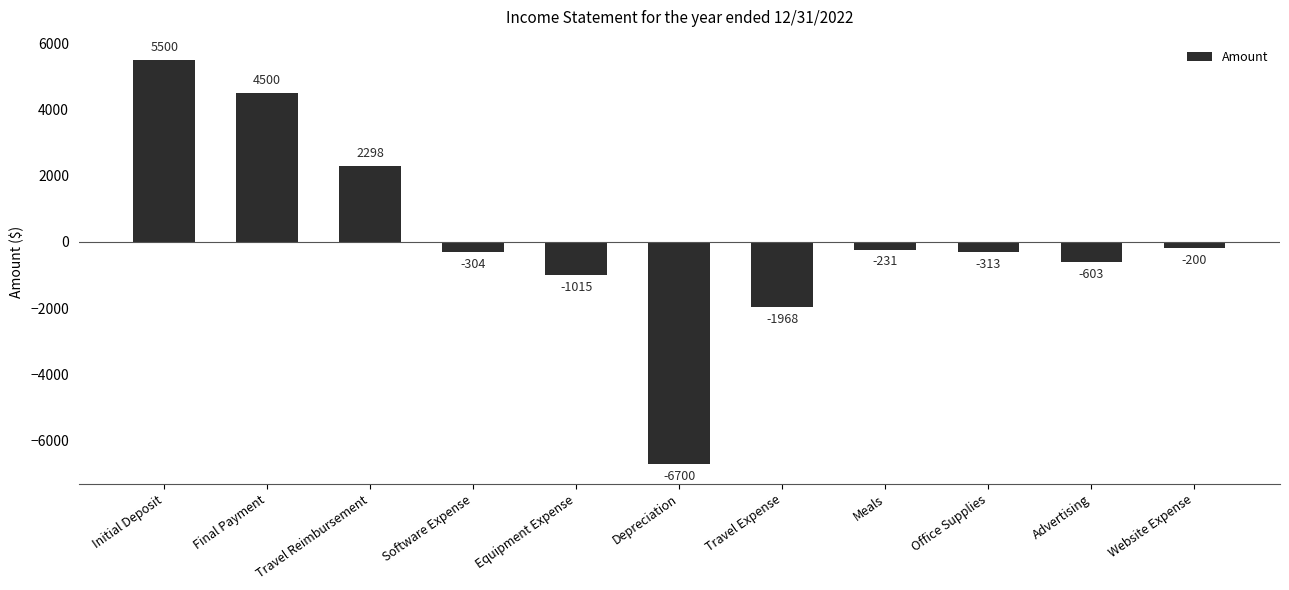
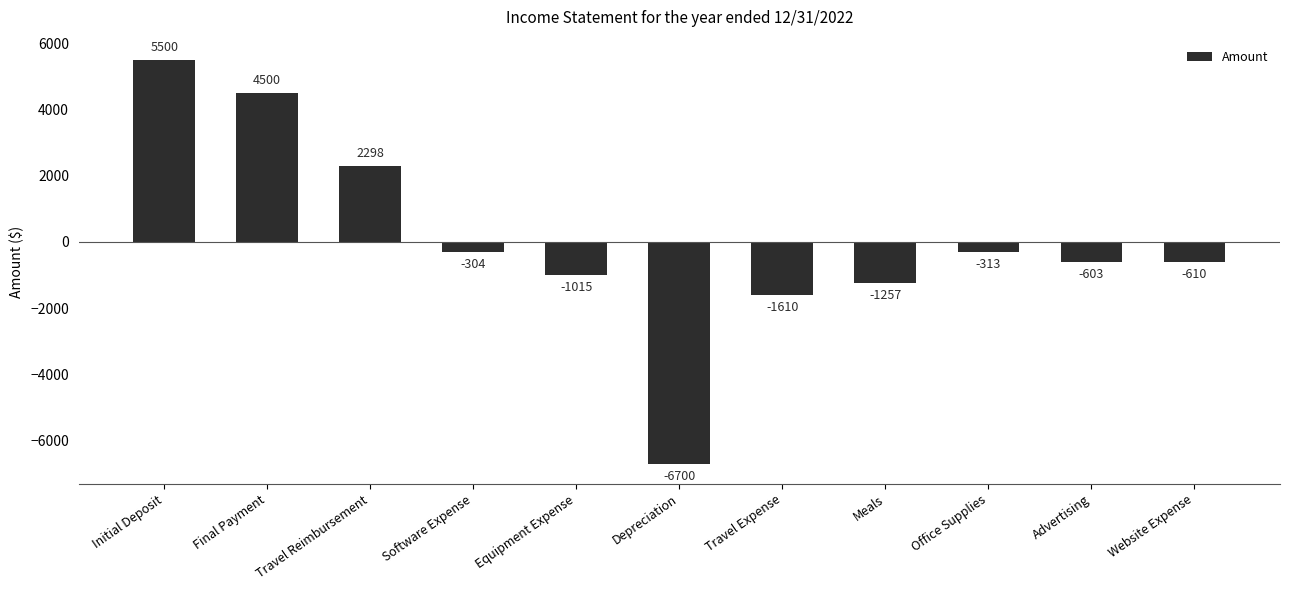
  {
    "Initial Deposit": 5500,
    "Final Payment": 4500,
    "Travel Reimbursement": 2298,
    "Software Expense": -304,
    "Equipment Expense": -1015,
    "Depreciation": -6700,
-   "Travel Expense": -1968,
-   "Meals": -231,
+   "Travel Expense": -1610,
+   "Meals": -1257,
    "Office Supplies": -313,
    "Advertising": -603,
-   "Website Expense": -200
+   "Website Expense": -610
  }
